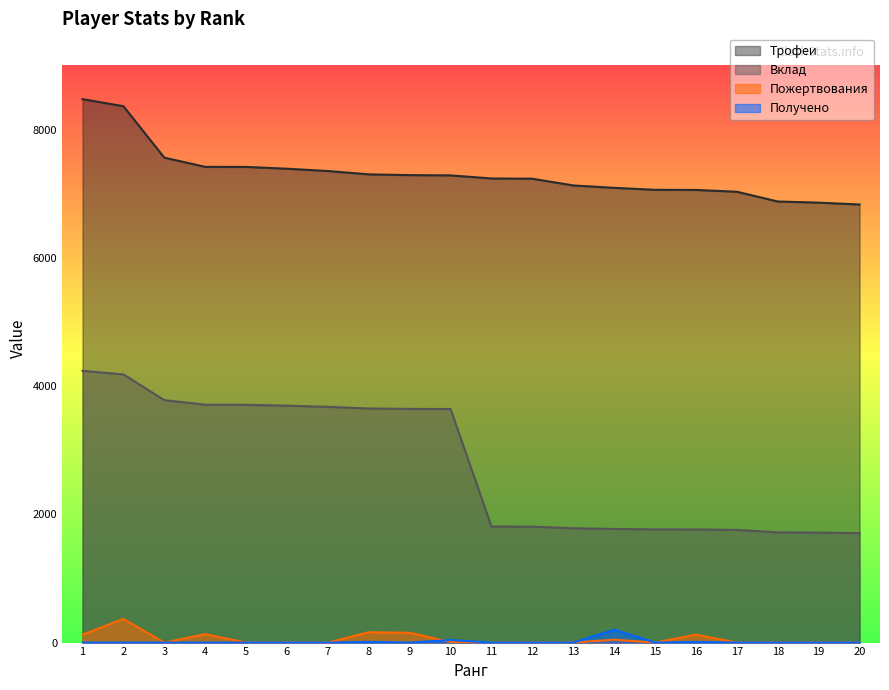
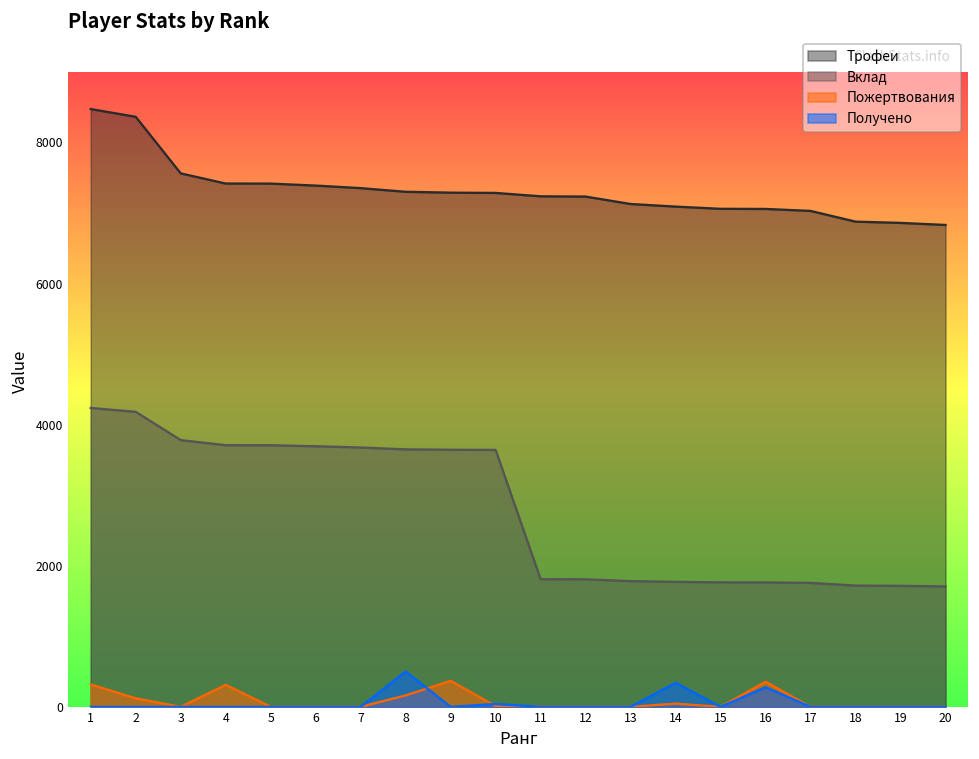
  {
    "Пожертвования": {
-     "1": 100,
-     "2": 400,
-     "4": 100,
+     "1": 300,
+     "2": 100,
+     "4": 300,
      "8": 200,
-     "9": 200,
+     "9": 400,
      "14": 0,
-     "16": 100
+     "16": 400
    },
    "Получено": {
      "1": 0,
      "2": 0,
      "4": 0,
-     "8": 0,
+     "8": 500,
      "9": 0,
-     "14": 200,
-     "16": 0
+     "14": 300,
+     "16": 300
    }
  }
